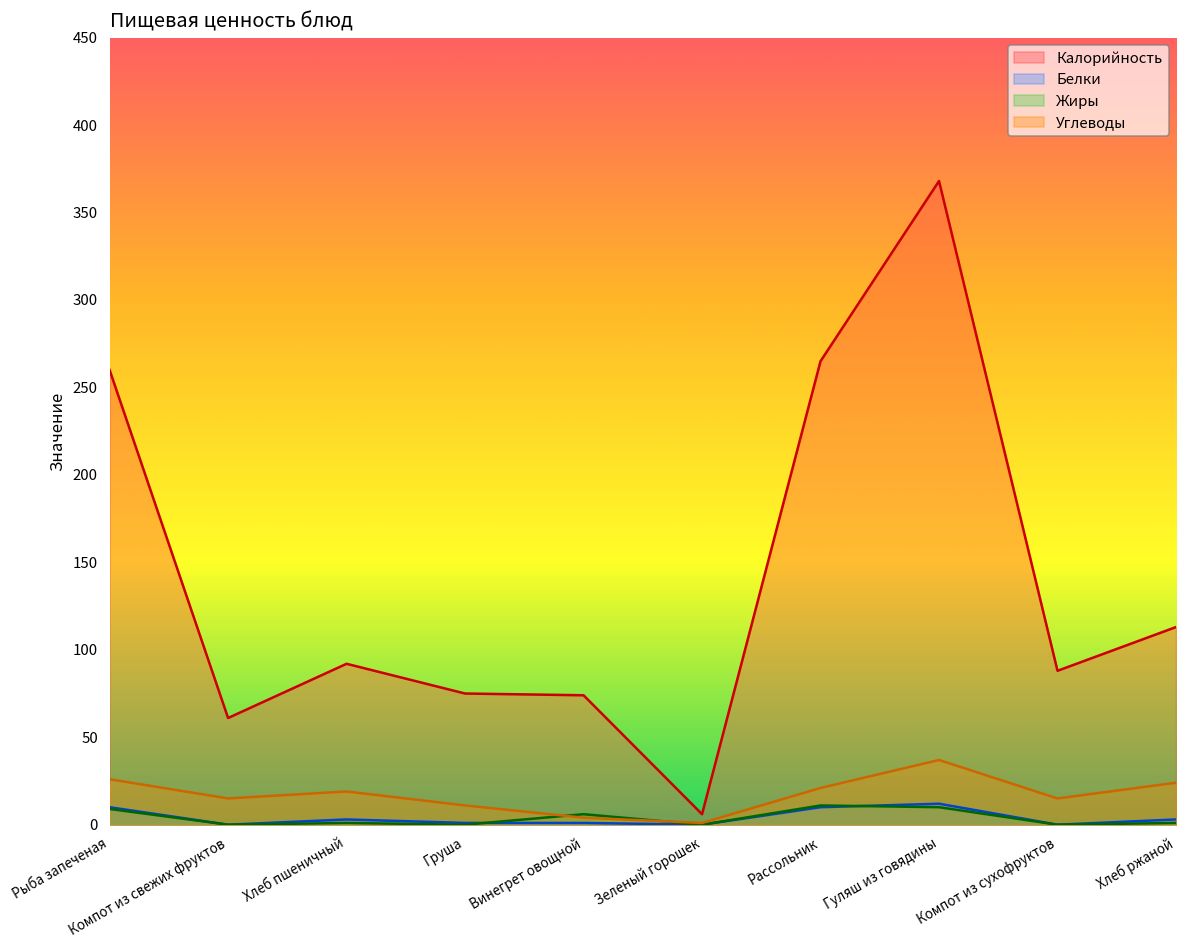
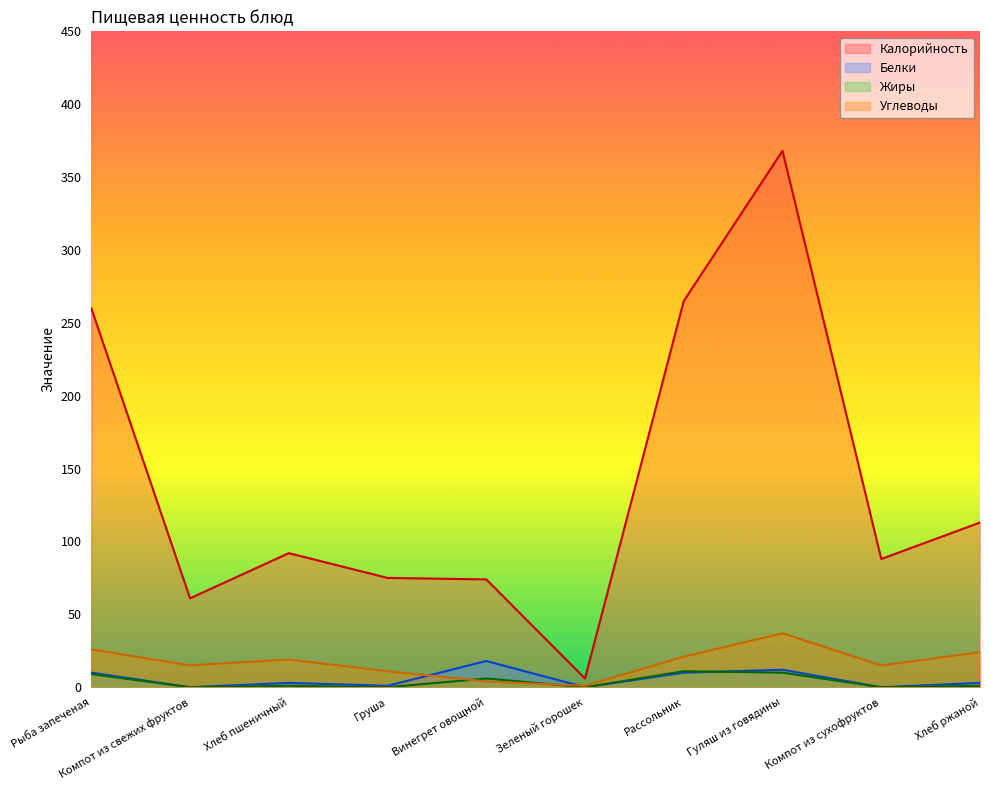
  {
    "Белки": {
      "Хлеб пшеничный": 3,
-     "Винегрет овощной": 1,
+     "Винегрет овощной": 18,
      "Гуляш из говядины": 12,
      "Хлеб ржаной": 3
    },
    "Жиры": {
      "Хлеб пшеничный": 1,
      "Винегрет овощной": 6,
      "Гуляш из говядины": 10,
      "Хлеб ржаной": 1
    }
  }
